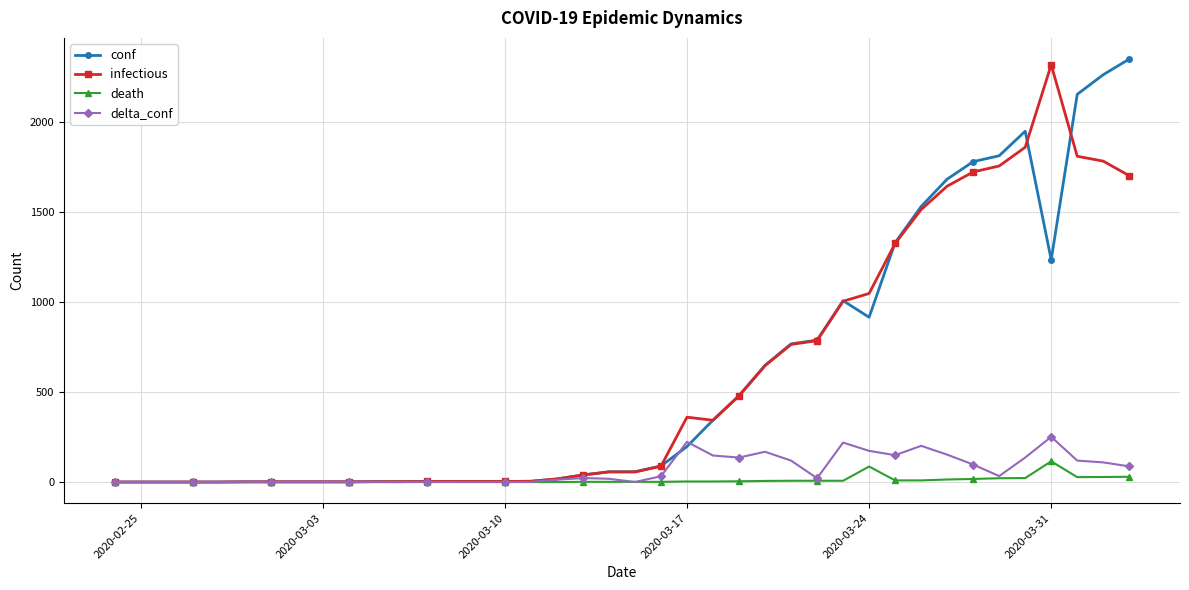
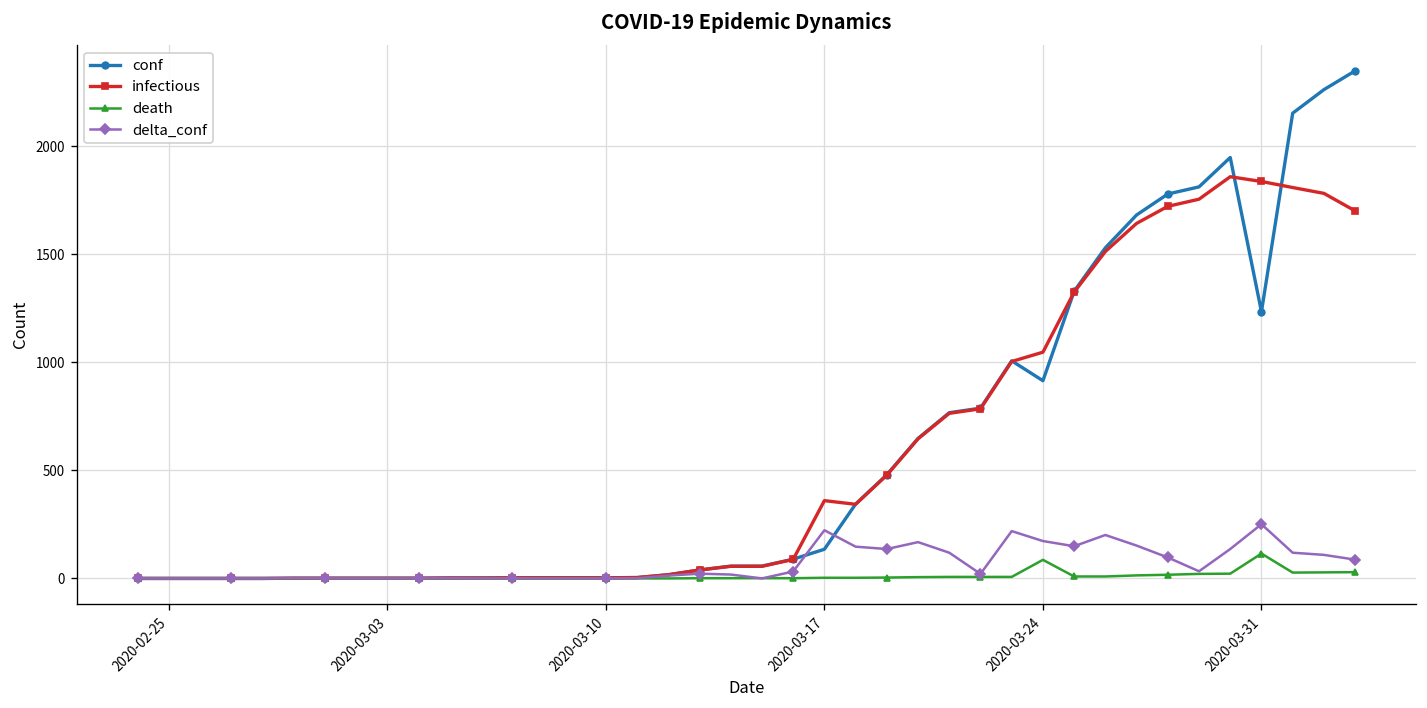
  {
    "conf": {
-     "2020-03-17": 200,
+     "2020-03-17": 140,
      "2020-03-24": 920,
      "2020-03-31": 1230
    },
    "infectious": {
      "2020-03-17": 360,
      "2020-03-24": 1050,
-     "2020-03-31": 2320
+     "2020-03-31": 1840
    },
    "death": {
      "2020-03-17": 0,
      "2020-03-24": 90,
      "2020-03-31": 120
    },
    "delta_conf": {
      "2020-03-17": 220,
      "2020-03-24": 170,
      "2020-03-31": 250
    }
  }
